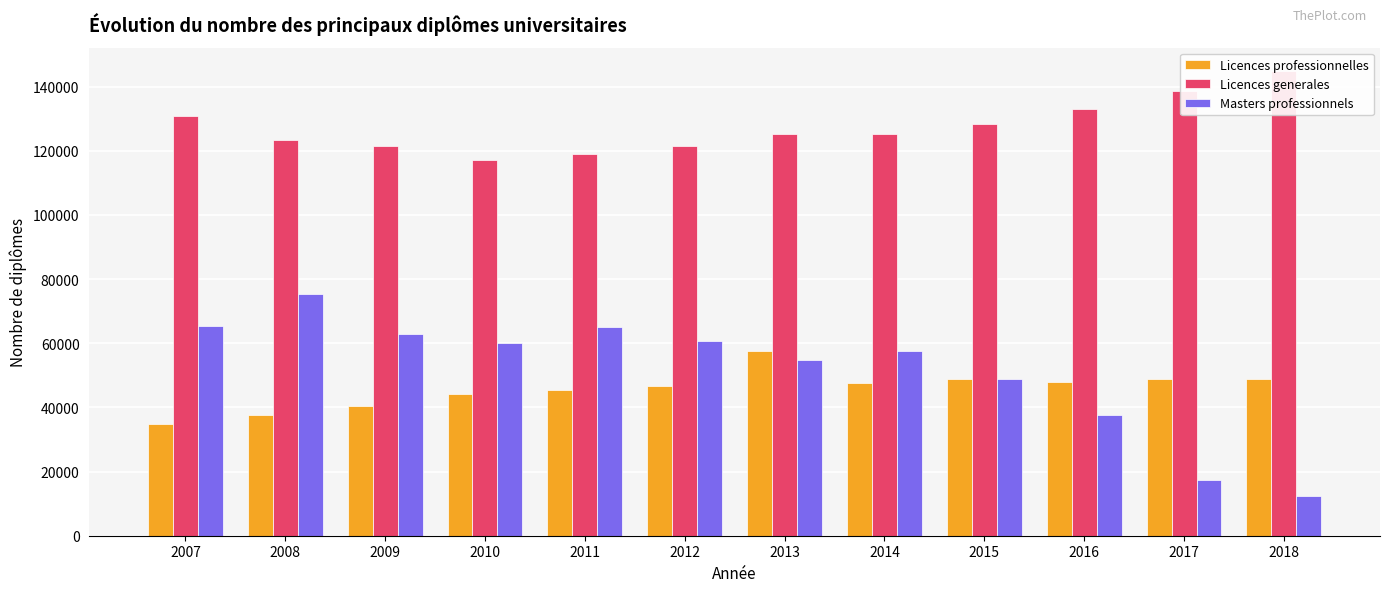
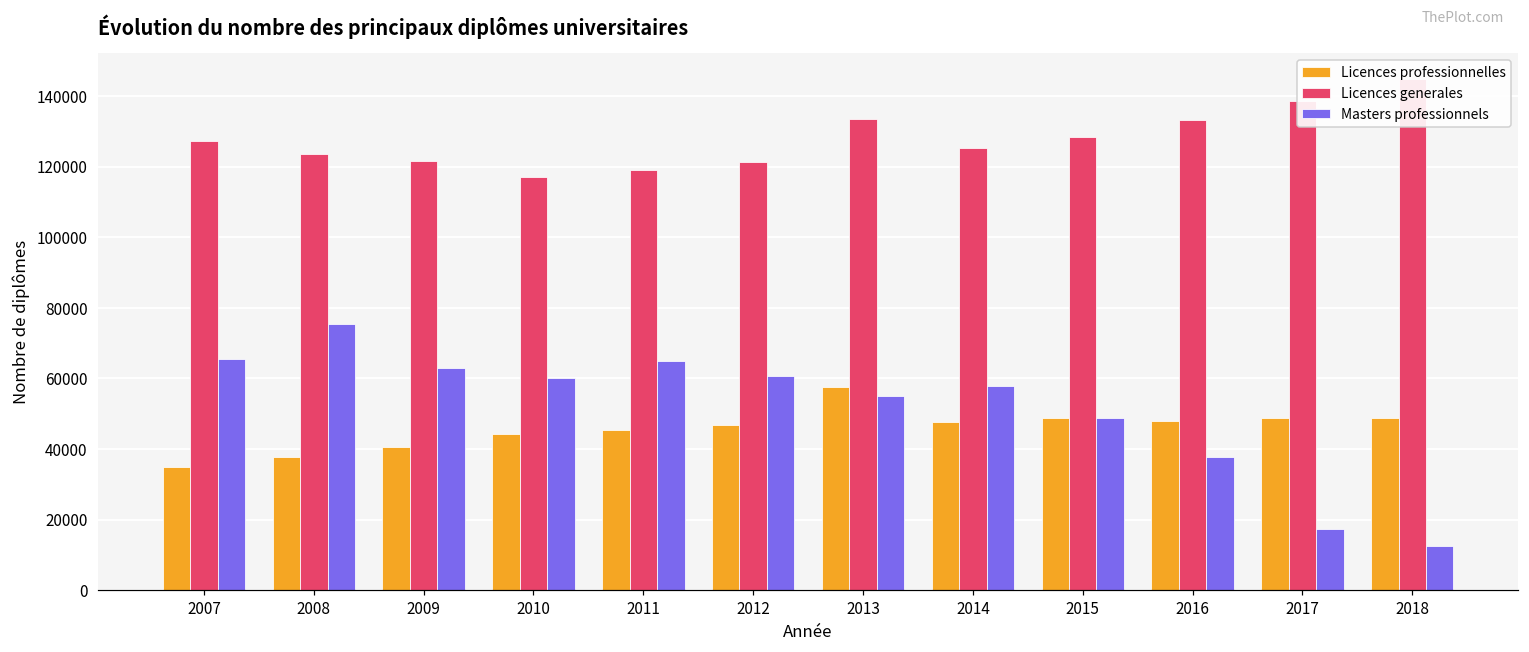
  {
    "Licences professionnelles": {
      "2007": 35000,
      "2008": 38000,
      "2009": 41000,
      "2010": 44000,
      "2011": 45000,
      "2012": 47000,
      "2013": 58000,
      "2014": 48000,
      "2015": 49000,
      "2016": 48000,
      "2017": 49000,
      "2018": 49000
    },
    "Licences generales": {
-     "2007": 131000,
+     "2007": 127000,
      "2008": 123000,
      "2009": 122000,
      "2010": 117000,
      "2011": 119000,
      "2012": 121000,
-     "2013": 125000,
+     "2013": 134000,
      "2014": 125000,
      "2015": 128000,
      "2016": 133000
    },
    "Masters professionnels": {
      "2007": 65000,
      "2008": 75000,
      "2009": 63000,
      "2010": 60000,
      "2011": 65000,
      "2012": 61000,
      "2013": 55000,
      "2014": 58000,
      "2015": 49000,
      "2016": 38000,
      "2017": 17000,
      "2018": 12000
    }
  }
